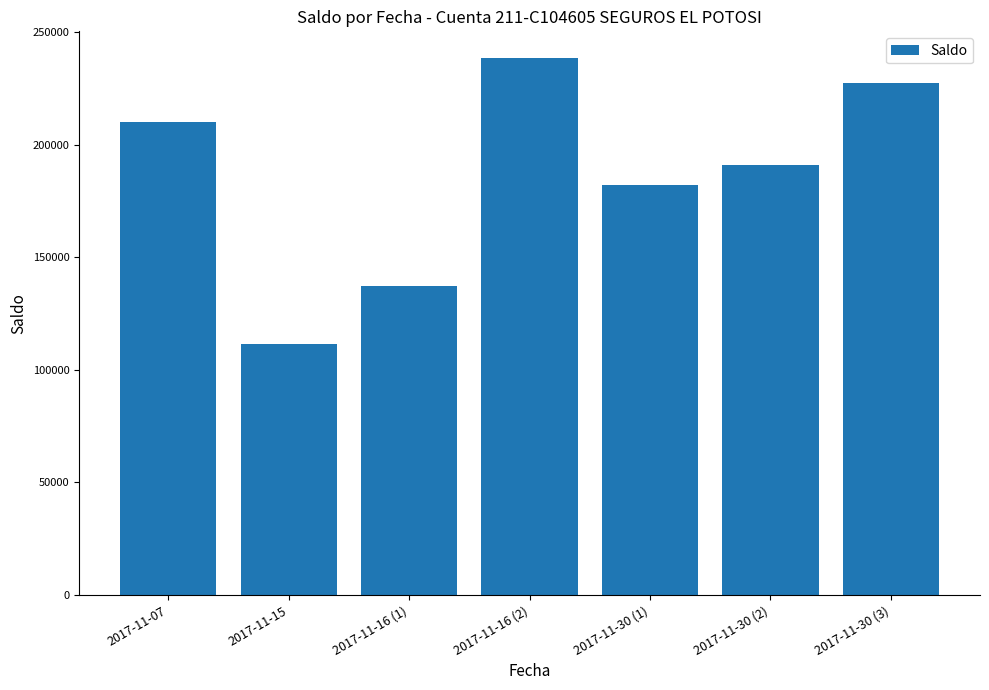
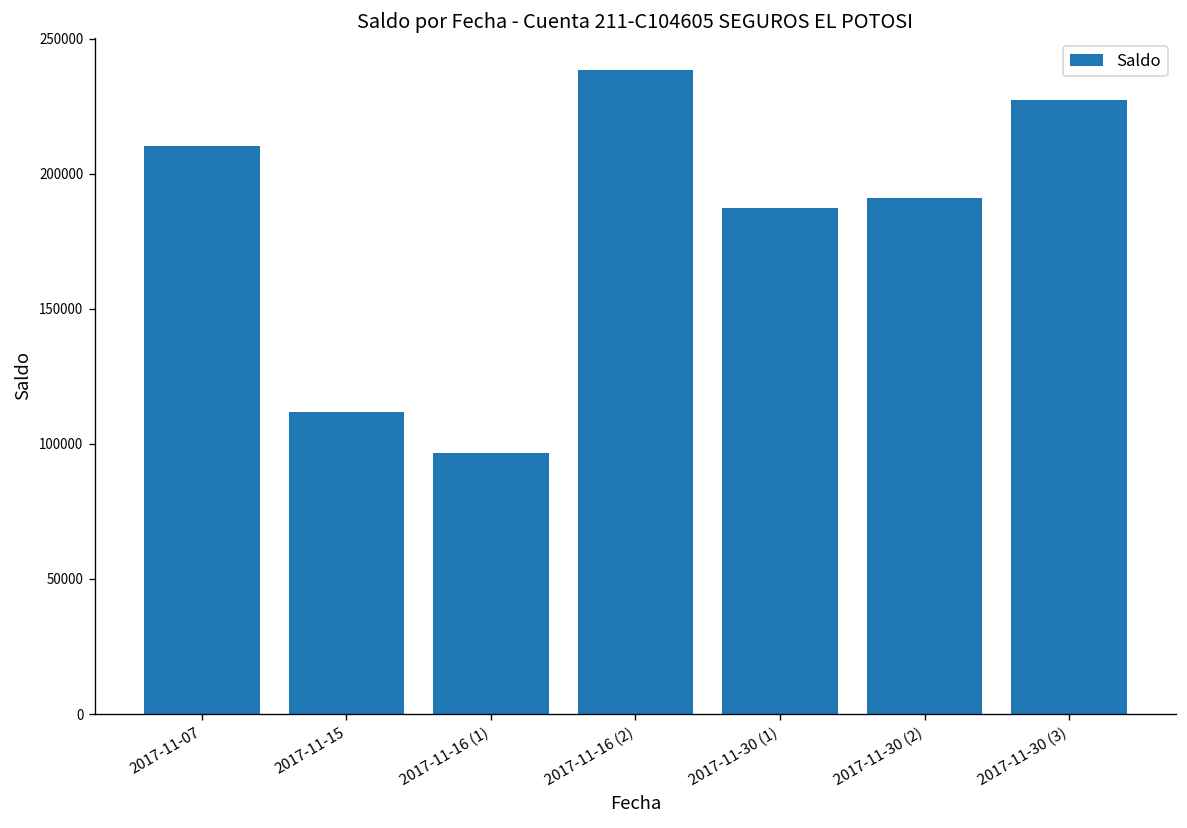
  {
    "2017-11-07": 210000,
    "2017-11-15": 112000,
-   "2017-11-16 (1)": 137000,
+   "2017-11-16 (1)": 96000,
    "2017-11-16 (2)": 238000,
-   "2017-11-30 (1)": 182000,
+   "2017-11-30 (1)": 187000,
    "2017-11-30 (2)": 191000,
    "2017-11-30 (3)": 227000
  }
